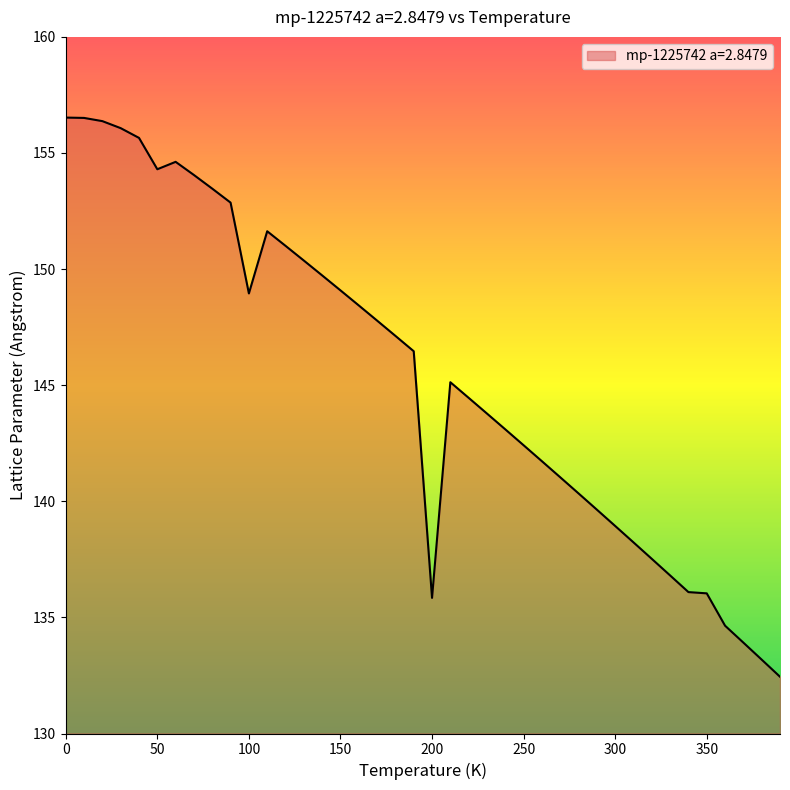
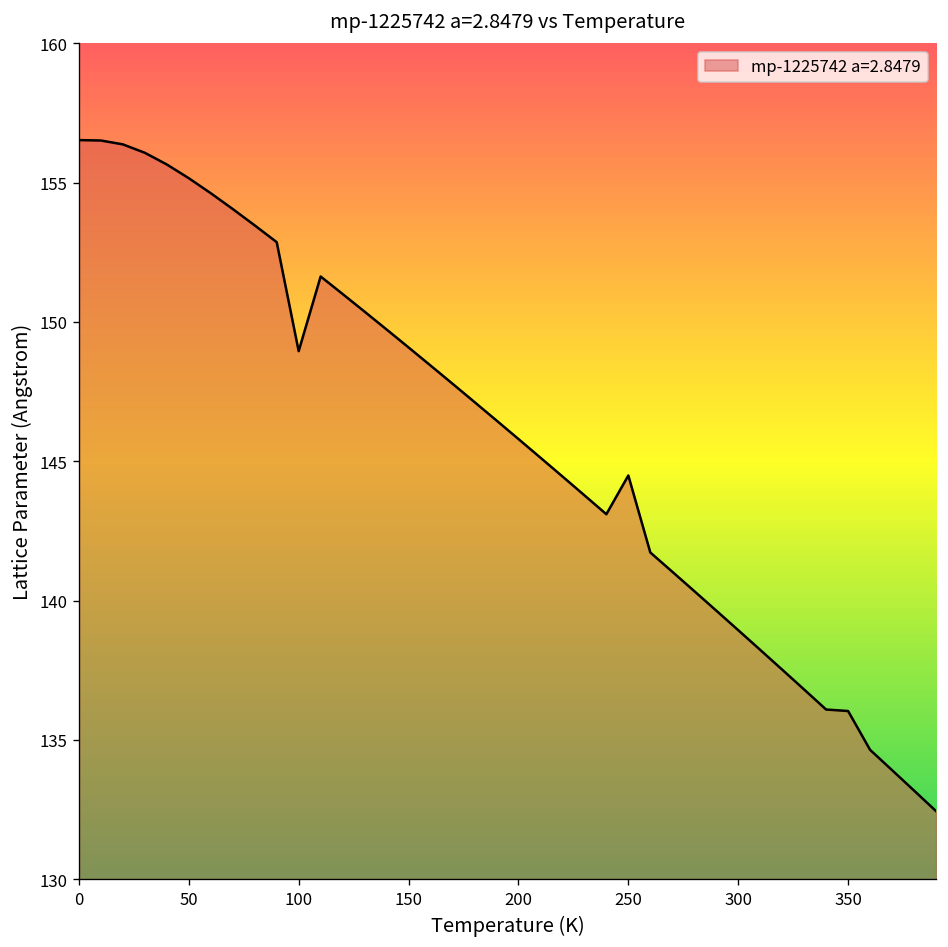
  {
    "0": 156.5,
-   "50": 154.3,
+   "50": 155.2,
    "100": 149.0,
    "150": 149.1,
-   "200": 135.8,
-   "250": 142.4,
+   "200": 145.8,
+   "250": 144.5,
    "300": 138.9,
    "350": 136.0
  }
